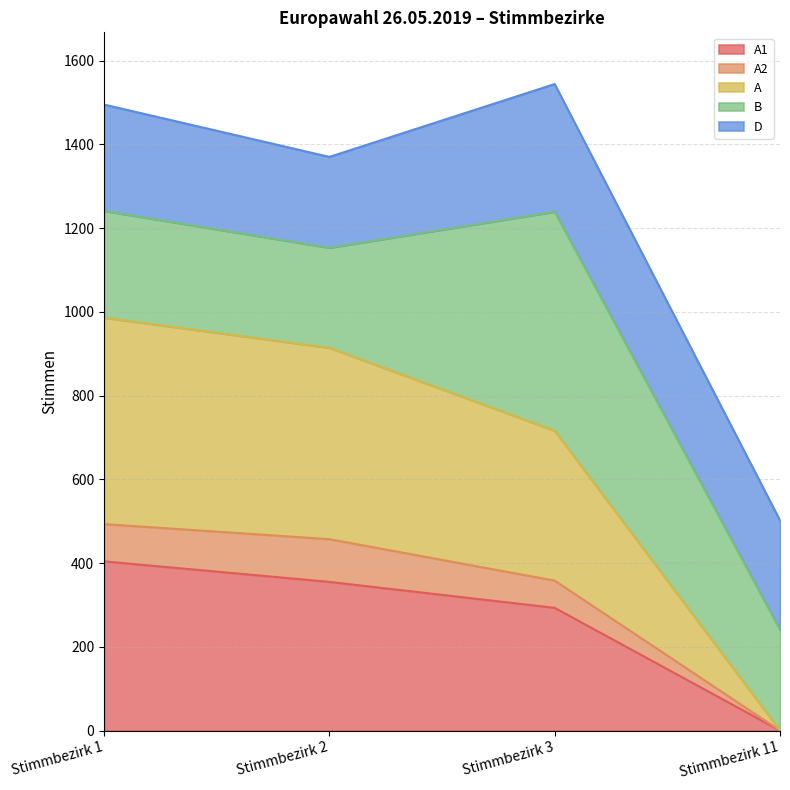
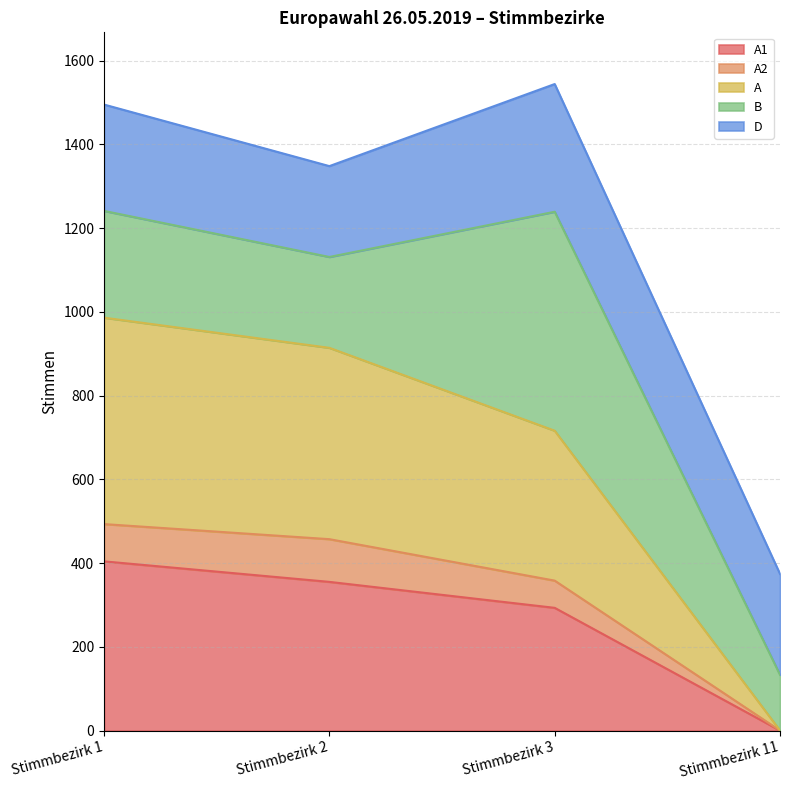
  {
    "B": {
      "Stimmbezirk 1": 260,
-     "Stimmbezirk 2": 240,
+     "Stimmbezirk 2": 220,
      "Stimmbezirk 3": 520,
-     "Stimmbezirk 11": 240
+     "Stimmbezirk 11": 130
    },
    "D": {
      "Stimmbezirk 1": 250,
      "Stimmbezirk 2": 220,
      "Stimmbezirk 3": 310,
-     "Stimmbezirk 11": 260
+     "Stimmbezirk 11": 240
    }
  }
